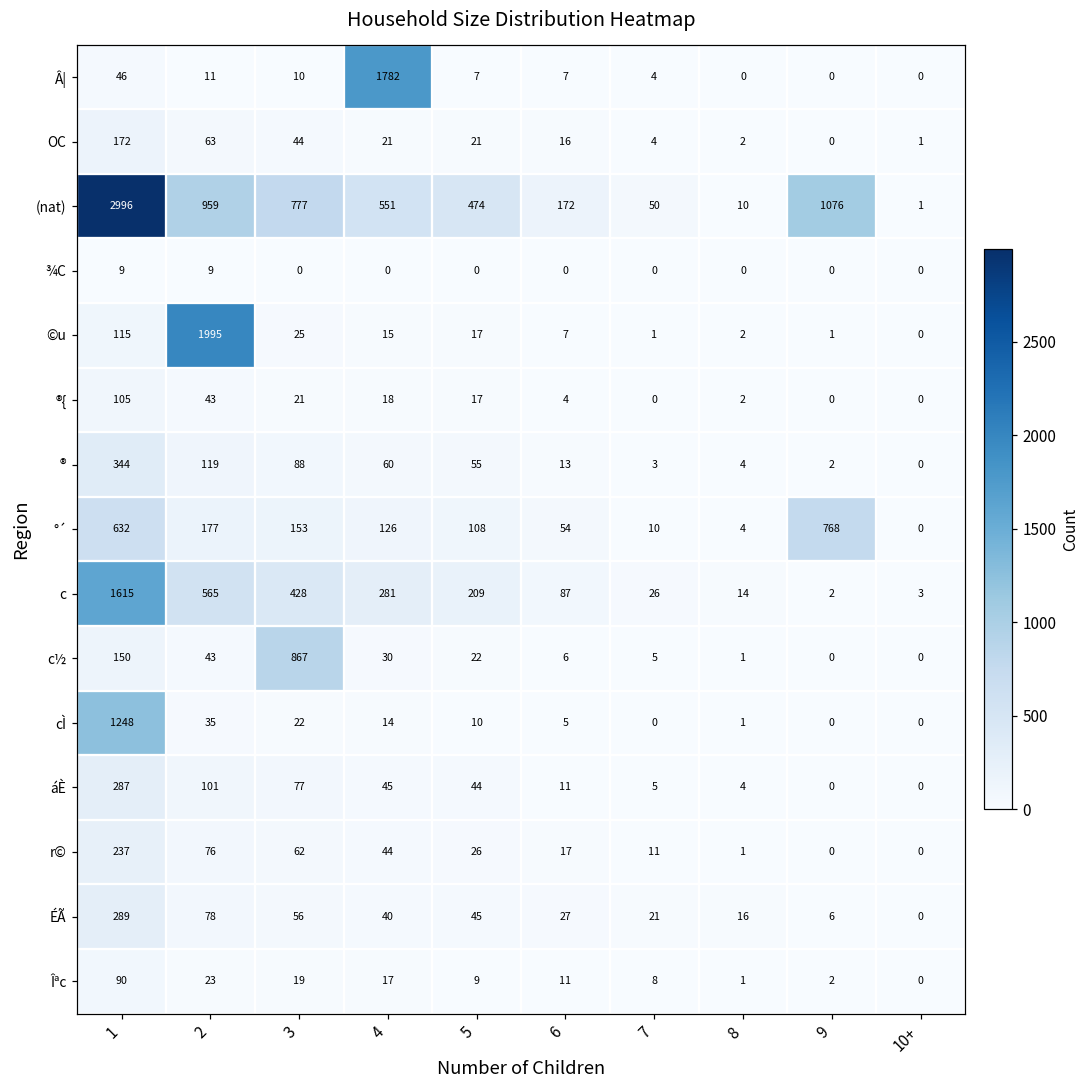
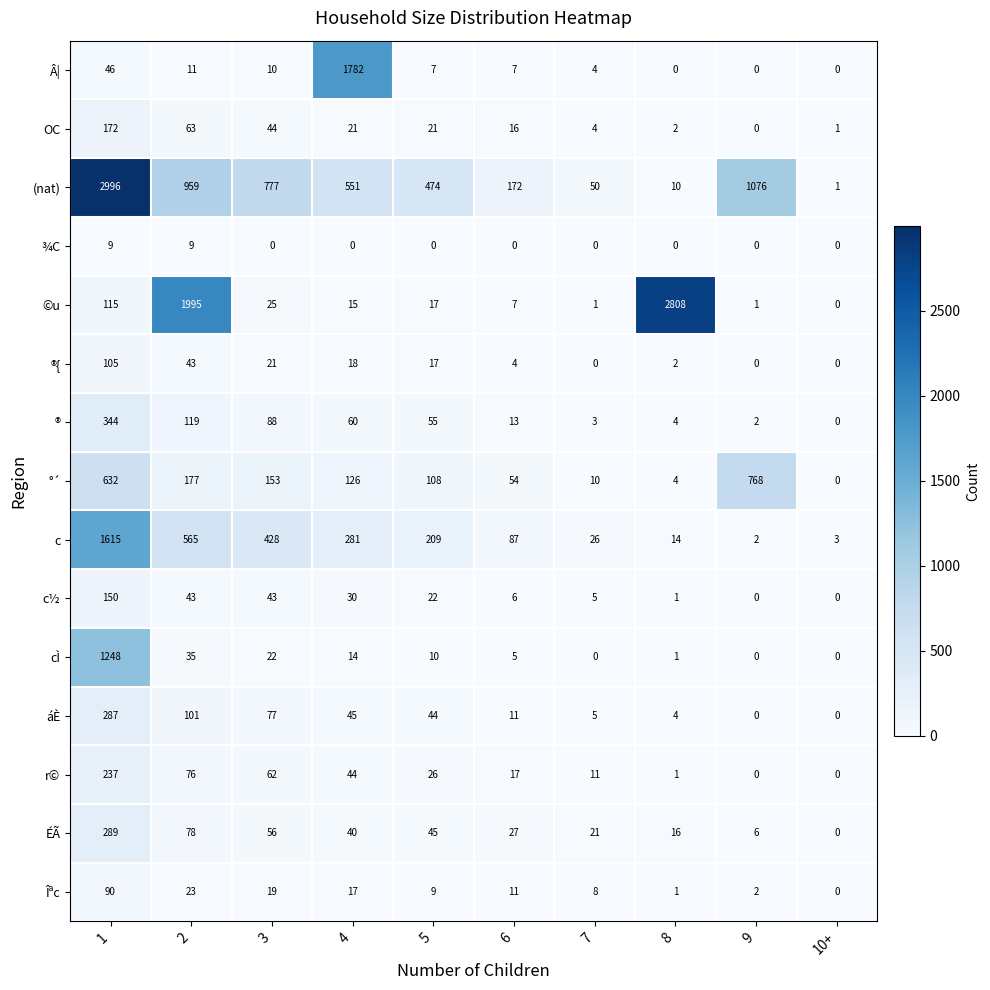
  {
    "Â|": {
      "1": 46,
      "2": 11,
      "3": 10,
      "4": 1782,
      "5": 7,
      "6": 7,
      "7": 4,
      "8": 0,
      "9": 0,
      "10+": 0
    },
    "OC": {
      "1": 172,
      "2": 63,
      "3": 44,
      "4": 21,
      "5": 21,
      "6": 16,
      "7": 4,
      "8": 2,
      "9": 0,
      "10+": 1
    },
    "(nat)": {
      "1": 2996,
      "2": 959,
      "3": 777,
      "4": 551,
      "5": 474,
      "6": 172,
      "7": 50,
      "8": 10,
      "9": 1076,
      "10+": 1
    },
    "¾C": {
      "1": 9,
      "2": 9,
      "3": 0,
      "4": 0,
      "5": 0,
      "6": 0,
      "7": 0,
      "8": 0,
      "9": 0,
      "10+": 0
    },
    "©u": {
      "1": 115,
      "2": 1995,
      "3": 25,
      "4": 15,
      "5": 17,
      "6": 7,
      "7": 1,
-     "8": 2,
+     "8": 2808,
      "9": 1,
      "10+": 0
    },
    "®{": {
      "1": 105,
      "2": 43,
      "3": 21,
      "4": 18,
      "5": 17,
      "6": 4,
      "7": 0,
      "8": 2,
      "9": 0,
      "10+": 0
    },
    "®": {
      "1": 344,
      "2": 119,
      "3": 88,
      "4": 60,
      "5": 55,
      "6": 13,
      "7": 3,
      "8": 4,
      "9": 2,
      "10+": 0
    },
    "°´": {
      "1": 632,
      "2": 177,
      "3": 153,
      "4": 126,
      "5": 108,
      "6": 54,
      "7": 10,
      "8": 4,
      "9": 768,
      "10+": 0
    },
    "c": {
      "1": 1615,
      "2": 565,
      "3": 428,
      "4": 281,
      "5": 209,
      "6": 87,
      "7": 26,
      "8": 14,
      "9": 2,
      "10+": 3
    },
    "c½": {
      "1": 150,
      "2": 43,
-     "3": 867,
+     "3": 43,
      "4": 30,
      "5": 22,
      "6": 6,
      "7": 5,
      "8": 1,
      "9": 0,
      "10+": 0
    },
    "cÌ": {
      "1": 1248,
      "2": 35,
      "3": 22,
      "4": 14,
      "5": 10,
      "6": 5,
      "7": 0,
      "8": 1,
      "9": 0,
      "10+": 0
    },
    "áÈ": {
      "1": 287,
      "2": 101,
      "3": 77,
      "4": 45,
      "5": 44,
      "6": 11,
      "7": 5,
      "8": 4,
      "9": 0,
      "10+": 0
    },
    "r©": {
      "1": 237,
      "2": 76,
      "3": 62,
      "4": 44,
      "5": 26,
      "6": 17,
      "7": 11,
      "8": 1,
      "9": 0,
      "10+": 0
    },
    "ÉÃ": {
      "1": 289,
      "2": 78,
      "3": 56,
      "4": 40,
      "5": 45,
      "6": 27,
      "7": 21,
      "8": 16,
      "9": 6,
      "10+": 0
    },
    "Îªc": {
      "1": 90,
      "2": 23,
      "3": 19,
      "4": 17,
      "5": 9,
      "6": 11,
      "7": 8,
      "8": 1,
      "9": 2,
      "10+": 0
    }
  }
